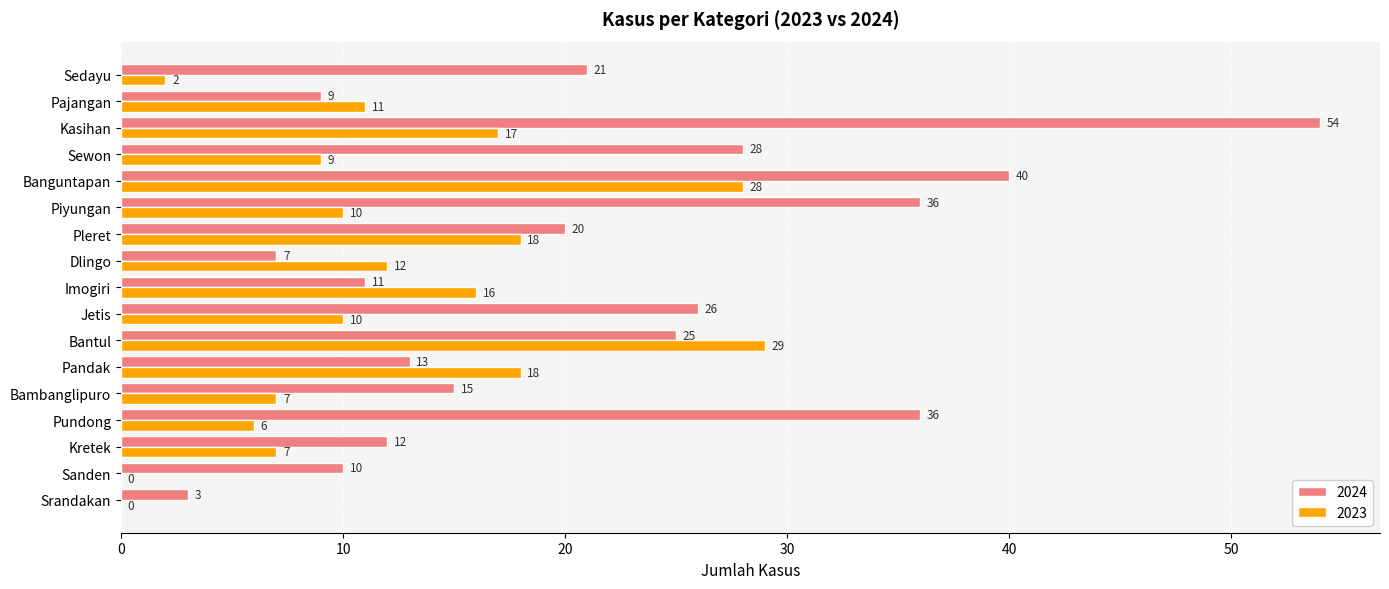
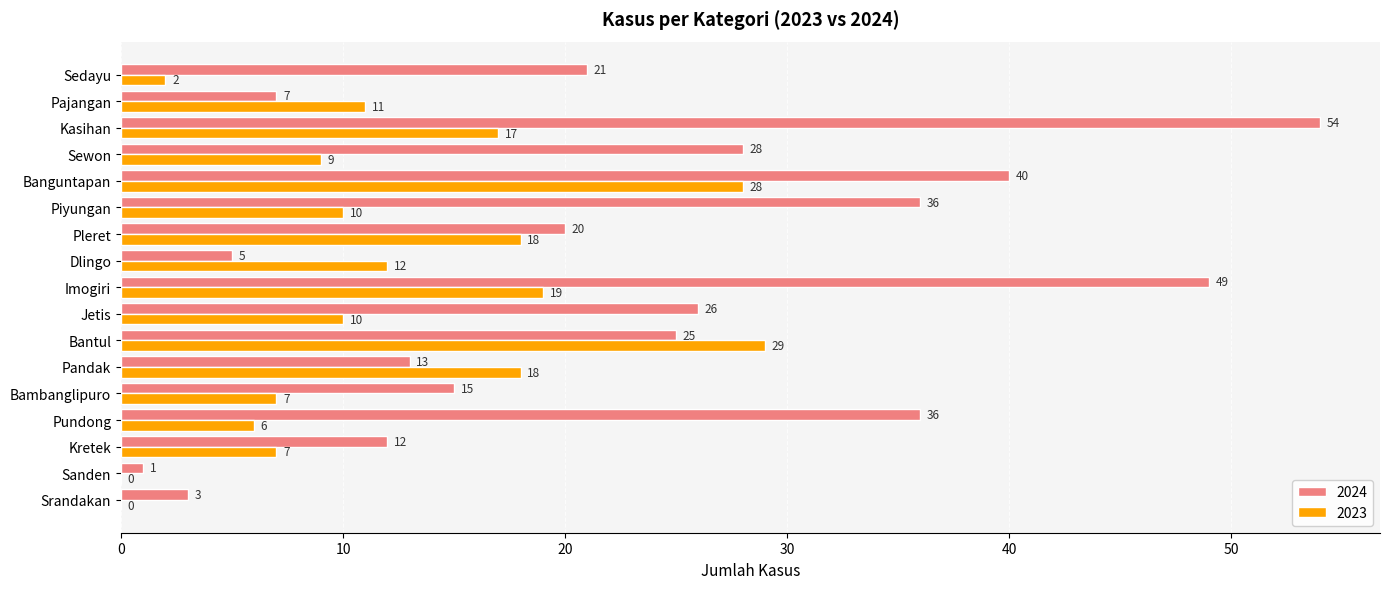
  {
    "2024": {
      "Sedayu": 21,
-     "Pajangan": 9,
+     "Pajangan": 7,
      "Kasihan": 54,
      "Sewon": 28,
      "Banguntapan": 40,
      "Piyungan": 36,
      "Pleret": 20,
-     "Dlingo": 7,
-     "Imogiri": 11,
+     "Dlingo": 5,
+     "Imogiri": 49,
      "Jetis": 26,
      "Bantul": 25,
      "Pandak": 13,
      "Bambanglipuro": 15,
      "Pundong": 36,
      "Kretek": 12,
-     "Sanden": 10,
+     "Sanden": 1,
      "Srandakan": 3
    },
    "2023": {
      "Sedayu": 2,
      "Pajangan": 11,
      "Kasihan": 17,
      "Sewon": 9,
      "Banguntapan": 28,
      "Piyungan": 10,
      "Pleret": 18,
      "Dlingo": 12,
-     "Imogiri": 16,
+     "Imogiri": 19,
      "Jetis": 10,
      "Bantul": 29,
      "Pandak": 18,
      "Bambanglipuro": 7,
      "Pundong": 6,
      "Kretek": 7,
      "Sanden": 0,
      "Srandakan": 0
    }
  }
